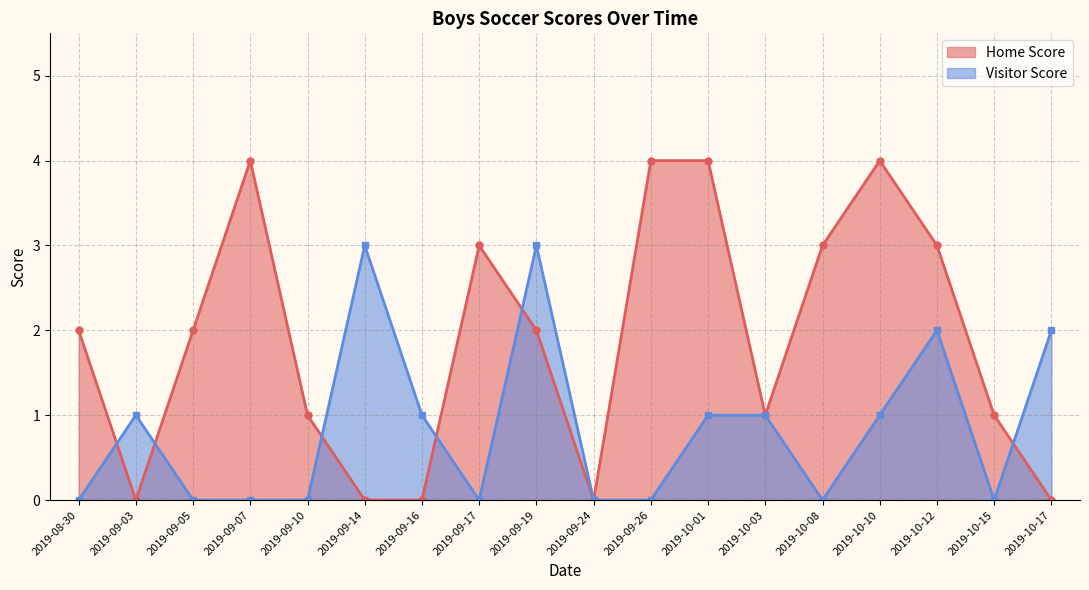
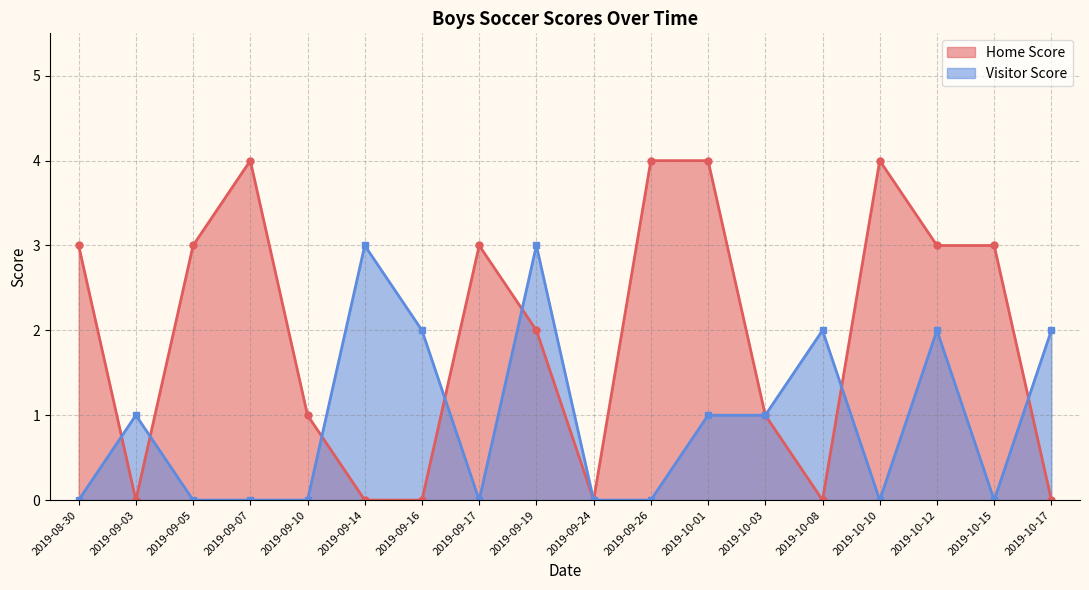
  {
    "Home Score": {
-     "2019-08-30": 2,
+     "2019-08-30": 3,
      "2019-09-03": 0,
-     "2019-09-05": 2,
+     "2019-09-05": 3,
      "2019-09-07": 4,
      "2019-09-10": 1,
      "2019-09-14": 0,
      "2019-09-16": 0,
      "2019-09-17": 3,
      "2019-09-19": 2,
      "2019-09-26": 4,
      "2019-10-01": 4,
-     "2019-10-08": 3,
+     "2019-10-08": 0,
      "2019-10-10": 4,
      "2019-10-12": 3,
-     "2019-10-15": 1,
+     "2019-10-15": 3,
      "2019-10-17": 0
    },
    "Visitor Score": {
      "2019-08-30": 0,
      "2019-09-03": 1,
      "2019-09-05": 0,
      "2019-09-07": 0,
      "2019-09-10": 0,
      "2019-09-14": 3,
-     "2019-09-16": 1,
+     "2019-09-16": 2,
      "2019-09-17": 0,
      "2019-09-19": 3,
      "2019-09-26": 0,
      "2019-10-01": 1,
-     "2019-10-08": 0,
-     "2019-10-10": 1,
+     "2019-10-08": 2,
+     "2019-10-10": 0,
      "2019-10-12": 2,
      "2019-10-15": 0,
      "2019-10-17": 2
    }
  }
